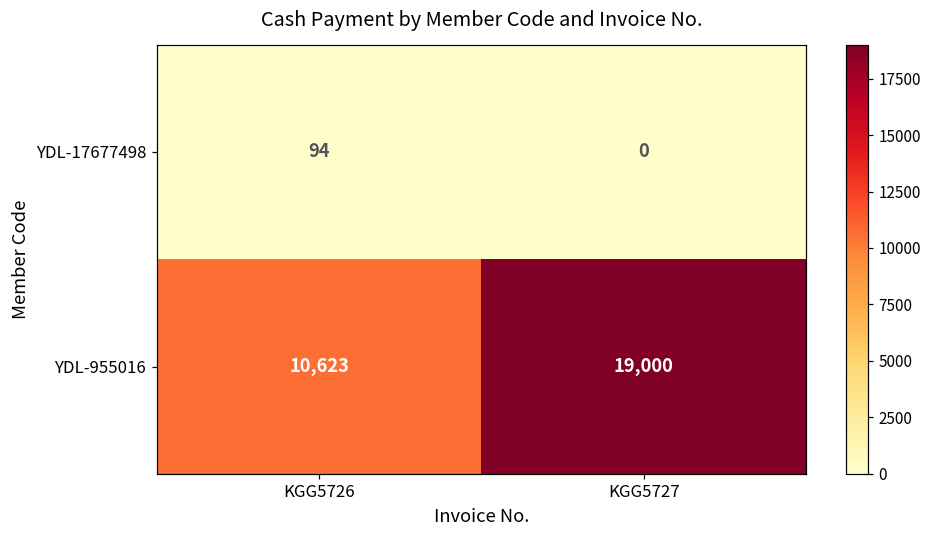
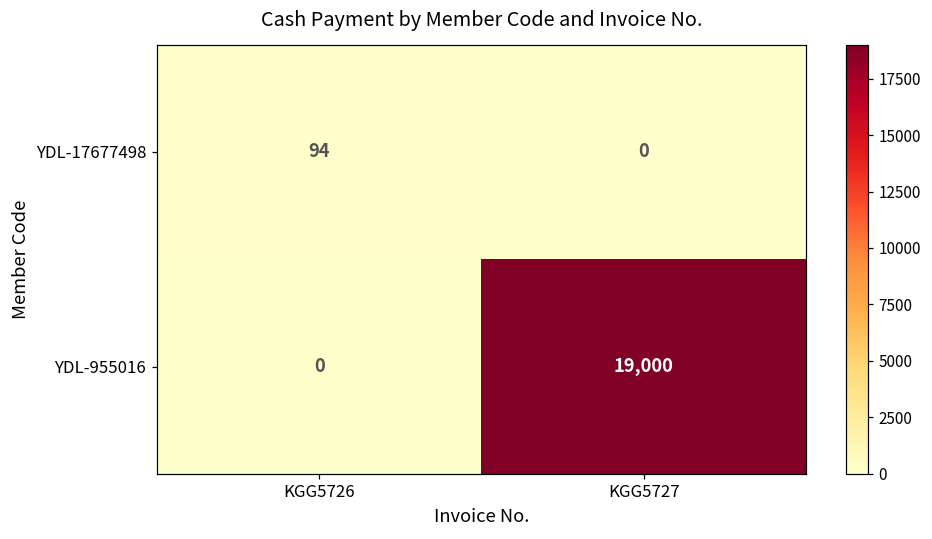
  {
    "YDL-17677498": {
      "KGG5726": "94",
      "KGG5727": "0"
    },
    "YDL-955016": {
-     "KGG5726": "10,623",
+     "KGG5726": "0",
      "KGG5727": "19,000"
    }
  }
